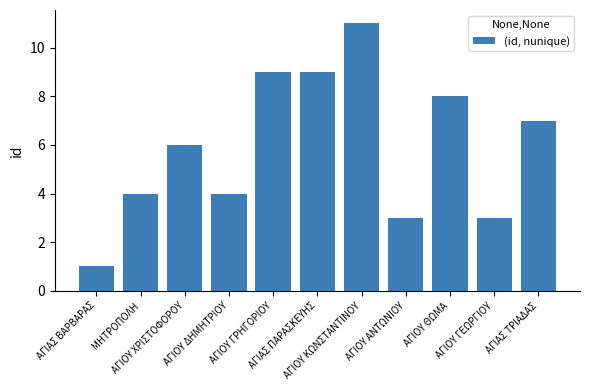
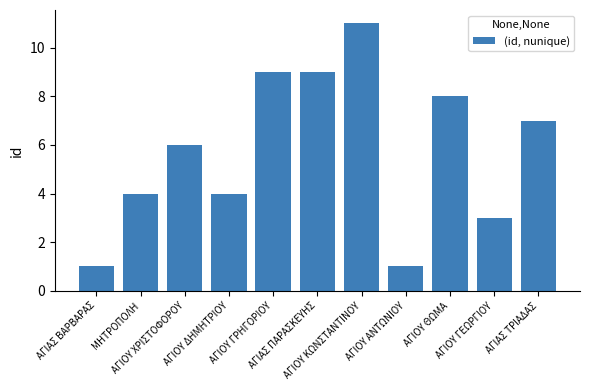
  {
    "ΑΓΙΑΣ ΒΑΡΒΑΡΑΣ": 1,
    "ΜΗΤΡΟΠΟΛΗ": 4,
    "ΑΓΙΟΥ ΧΡΙΣΤΟΦΟΡΟΥ": 6,
    "ΑΓΙΟΥ ΔΗΜΗΤΡΙΟΥ": 4,
    "ΑΓΙΟΥ ΓΡΗΓΟΡΙΟΥ": 9,
    "ΑΓΙΑΣ ΠΑΡΑΣΚΕΥΗΣ": 9,
    "ΑΓΙΟΥ ΚΩΝΣΤΑΝΤΙΝΟΥ": 11,
-   "ΑΓΙΟΥ ΑΝΤΩΝΙΟΥ": 3,
+   "ΑΓΙΟΥ ΑΝΤΩΝΙΟΥ": 1,
    "ΑΓΙΟΥ ΘΩΜΑ": 8,
    "ΑΓΙΟΥ ΓΕΩΡΓΙΟΥ": 3,
    "ΑΓΙΑΣ ΤΡΙΑΔΑΣ": 7
  }
